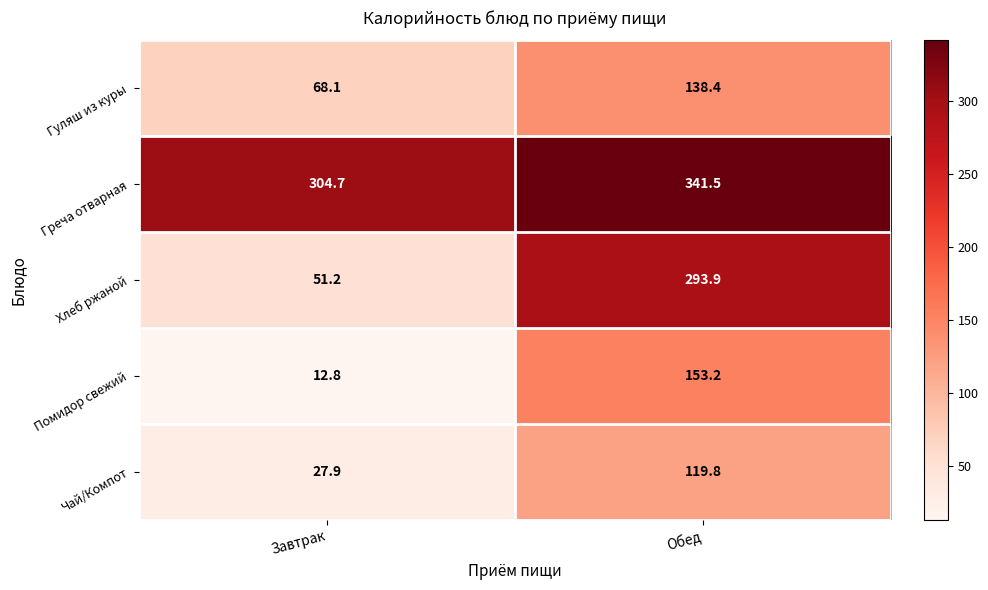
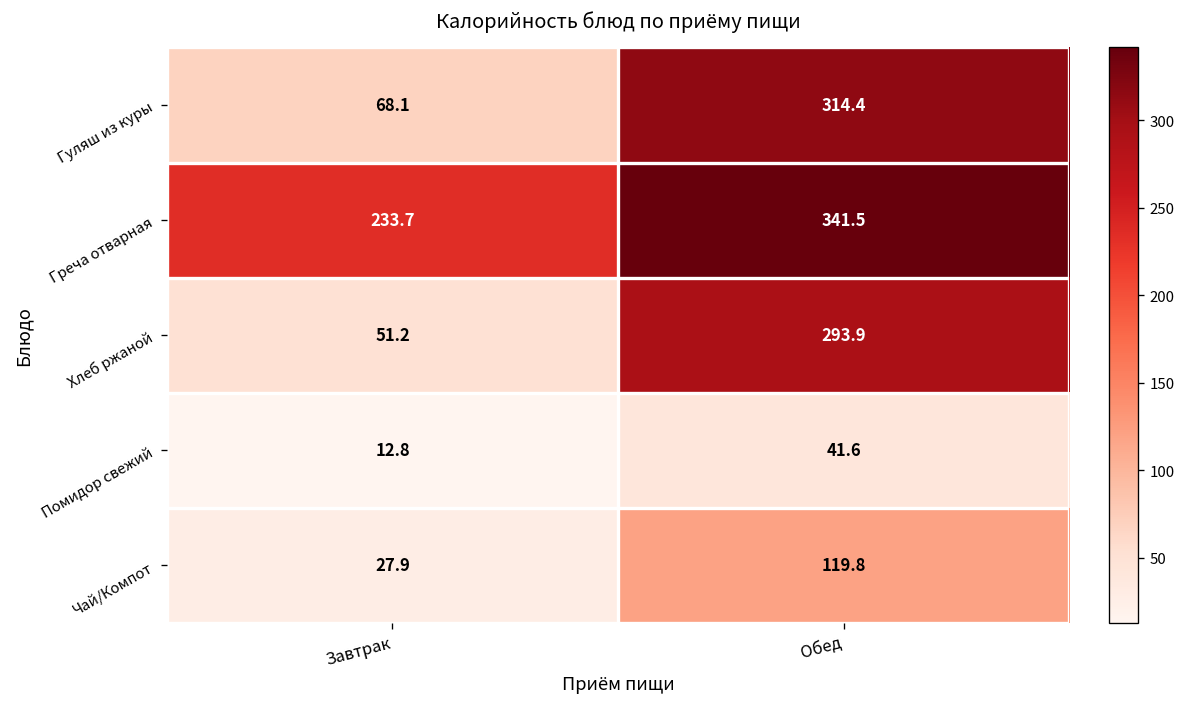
  {
    "Гуляш из куры": {
      "Завтрак": 68.1,
-     "Обед": 138.4
+     "Обед": 314.4
    },
    "Греча отварная": {
-     "Завтрак": 304.7,
+     "Завтрак": 233.7,
      "Обед": 341.5
    },
    "Хлеб ржаной": {
      "Завтрак": 51.2,
      "Обед": 293.9
    },
    "Помидор свежий": {
      "Завтрак": 12.8,
-     "Обед": 153.2
+     "Обед": 41.6
    },
    "Чай/Компот": {
      "Завтрак": 27.9,
      "Обед": 119.8
    }
  }
